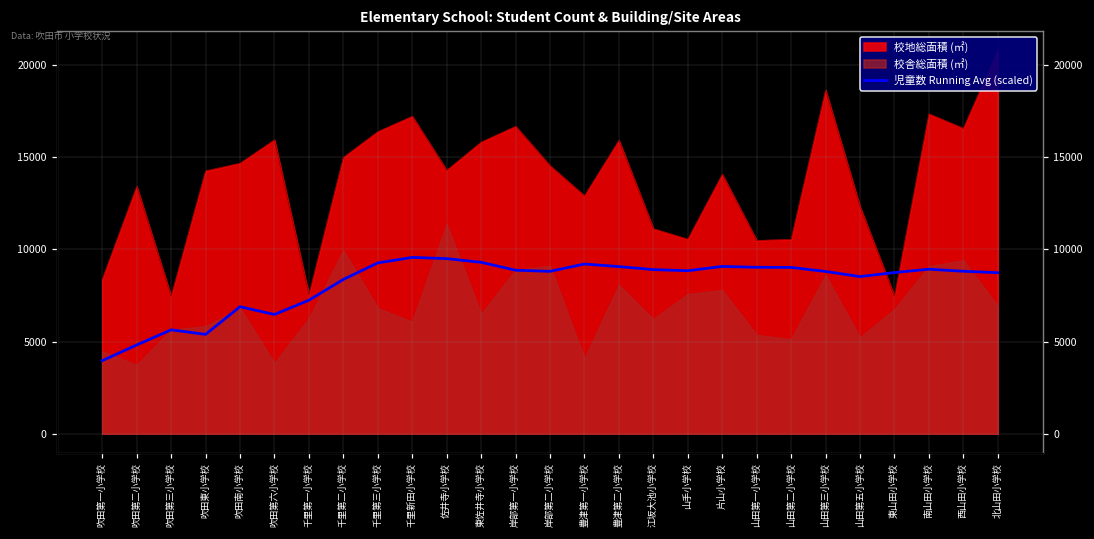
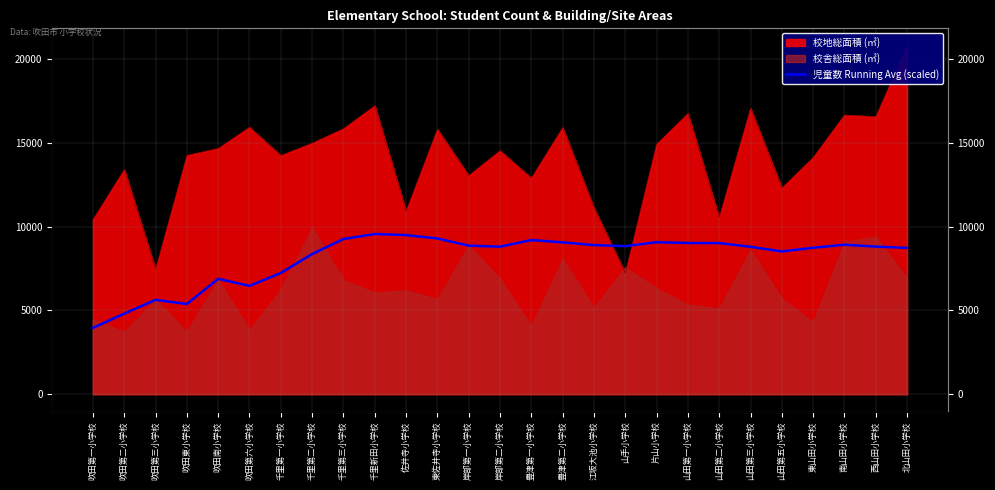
  {
    "校地総面積 (㎡)": {
-     "吹田第一小学校": 8400,
+     "吹田第一小学校": 10400,
      "吹田第二小学校": 13400,
      "吹田第三小学校": 7500,
      "吹田東小学校": 14300,
      "吹田南小学校": 14700,
      "吹田第六小学校": 15900,
-     "千里第一小学校": 7500,
+     "千里第一小学校": 14300,
      "千里第二小学校": 15000,
-     "千里第三小学校": 16400,
+     "千里第三小学校": 15900,
      "千里新田小学校": 17200,
-     "佐井寺小学校": 14300,
+     "佐井寺小学校": 10900,
      "東佐井寺小学校": 15800,
-     "岸部第一小学校": 16700,
+     "岸部第一小学校": 13100,
      "岸部第二小学校": 14500,
      "豊津第一小学校": 12900,
      "豊津第二小学校": 15900,
      "江坂大池小学校": 11100,
-     "山手小学校": 10600,
-     "片山小学校": 14100,
-     "山田第一小学校": 10500,
+     "山手小学校": 7200,
+     "片山小学校": 14900,
+     "山田第一小学校": 16800,
      "山田第二小学校": 10500,
-     "山田第三小学校": 18600,
+     "山田第三小学校": 17100,
      "山田第五小学校": 12300,
-     "東山田小学校": 7400,
-     "南山田小学校": 17400,
+     "東山田小学校": 14100,
+     "南山田小学校": 16700,
      "西山田小学校": 16600
    },
    "児童数 Running Avg (scaled)": {
      "吹田第一小学校": 4000,
      "吹田第二小学校": 4800,
      "吹田東小学校": 5400,
      "吹田第六小学校": 6500,
      "千里第一小学校": 7200,
      "千里第二小学校": 8400,
      "千里第三小学校": 9300,
      "千里新田小学校": 9600,
      "佐井寺小学校": 9500,
      "東佐井寺小学校": 9300,
      "岸部第二小学校": 8800,
      "豊津第一小学校": 9200,
      "豊津第二小学校": 9100,
      "江坂大池小学校": 8900,
      "山手小学校": 8800,
      "片山小学校": 9100,
      "山田第一小学校": 9000,
      "山田第二小学校": 9000,
      "山田第三小学校": 8800,
      "山田第五小学校": 8500,
      "東山田小学校": 8700,
      "南山田小学校": 8900,
      "西山田小学校": 8800,
      "北山田小学校": 8700
    },
    "校舎総面積 (㎡)": {
      "吹田第一小学校": 4500,
      "吹田第二小学校": 3700,
-     "吹田東小学校": 5800,
+     "吹田東小学校": 3800,
      "吹田第六小学校": 3800,
      "千里第一小学校": 6300,
      "千里第二小学校": 10000,
      "千里第三小学校": 6800,
      "千里新田小学校": 6100,
-     "佐井寺小学校": 11400,
-     "東佐井寺小学校": 6500,
-     "岸部第二小学校": 9100,
+     "佐井寺小学校": 6200,
+     "東佐井寺小学校": 5700,
+     "岸部第二小学校": 6900,
      "豊津第一小学校": 4100,
      "豊津第二小学校": 8100,
-     "江坂大池小学校": 6200,
+     "江坂大池小学校": 5200,
      "山手小学校": 7600,
-     "片山小学校": 7800,
+     "片山小学校": 6300,
      "山田第一小学校": 5400,
      "山田第二小学校": 5100,
      "山田第三小学校": 8600,
-     "山田第五小学校": 5200,
-     "東山田小学校": 6800,
+     "山田第五小学校": 5700,
+     "東山田小学校": 4300,
      "南山田小学校": 9100,
      "西山田小学校": 9400,
      "北山田小学校": 6900
    }
  }
